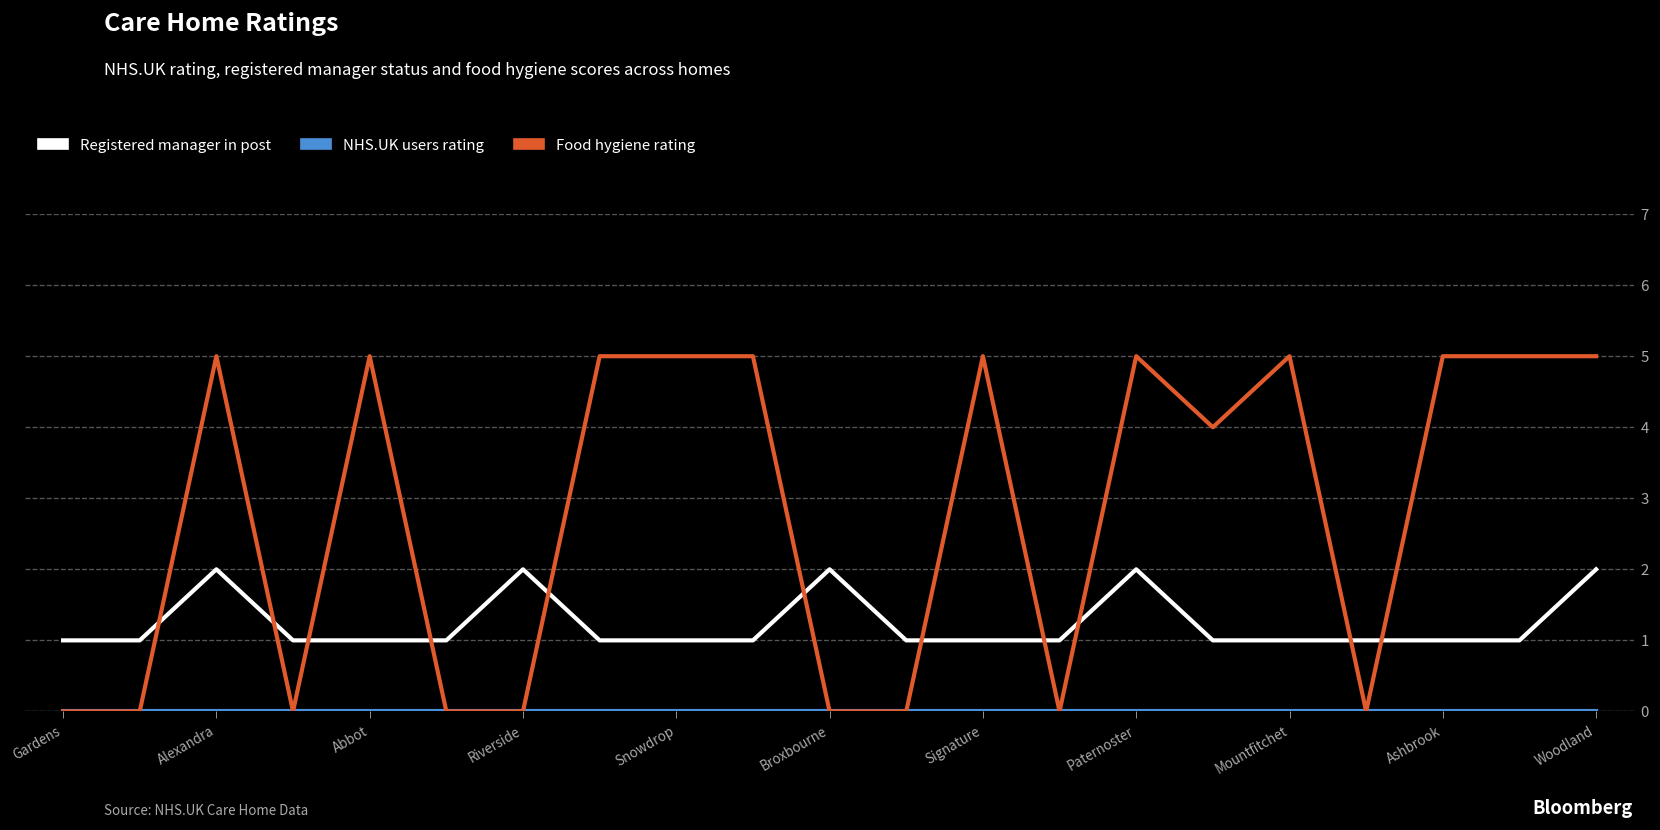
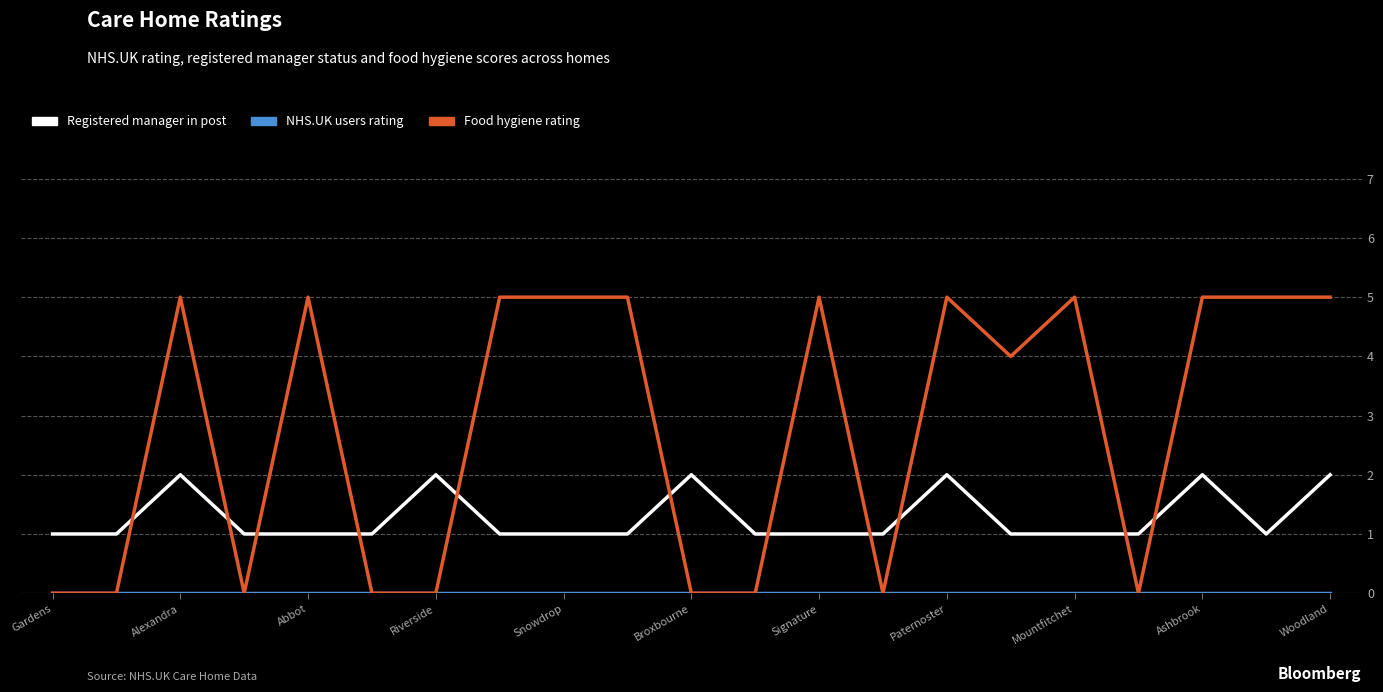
  {
    "Registered manager in post": {
      "Gardens": 1,
      "Alexandra": 2,
      "Abbot": 1,
      "Riverside": 2,
      "Snowdrop": 1,
      "Broxbourne": 2,
      "Signature": 1,
      "Paternoster": 2,
      "Mountfitchet": 1,
-     "Ashbrook": 1,
+     "Ashbrook": 2,
      "Woodland": 2
    },
    "NHS.UK users rating": {
      "Alexandra": 0,
      "Abbot": 0,
      "Snowdrop": 0,
      "Signature": 0,
      "Paternoster": 0,
      "Mountfitchet": 0,
      "Ashbrook": 0,
      "Woodland": 0
    },
    "Food hygiene rating": {
      "Alexandra": 5,
      "Abbot": 5,
      "Snowdrop": 5,
      "Signature": 5,
      "Paternoster": 5,
      "Mountfitchet": 5,
      "Ashbrook": 5,
      "Woodland": 5
    }
  }
